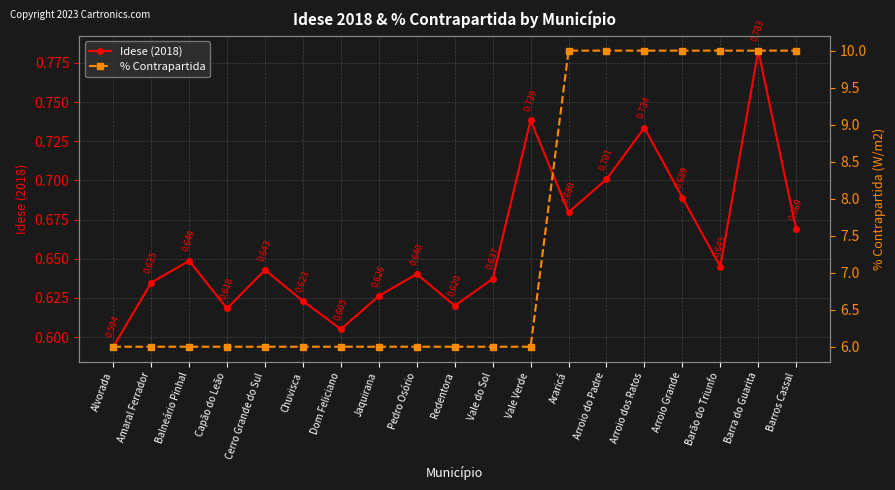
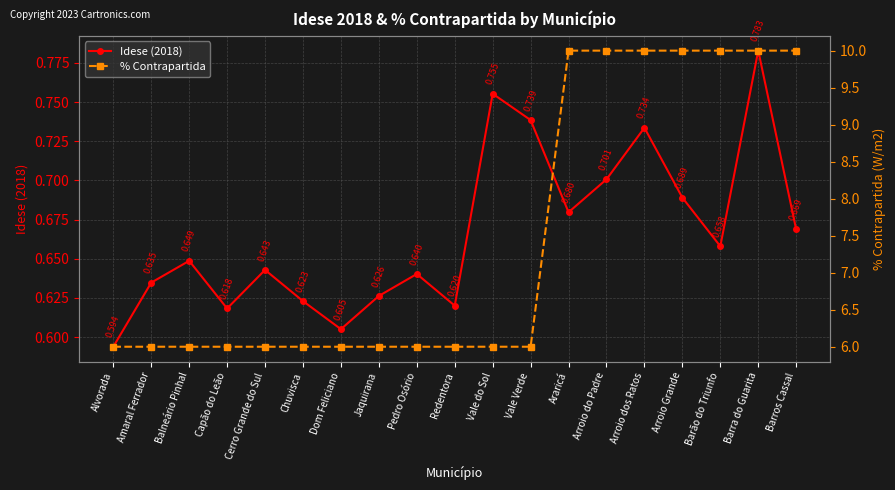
  {
    "Idese (2018)": {
      "Alvorada": 0.594,
      "Amaral Ferrador": 0.635,
      "Balneário Pinhal": 0.649,
      "Capão do Leão": 0.618,
      "Cerro Grande do Sul": 0.643,
      "Chuvisca": 0.623,
      "Dom Feliciano": 0.605,
      "Jaquirana": 0.626,
      "Pedro Osório": 0.640,
      "Redentora": 0.620,
-     "Vale do Sol": 0.637,
+     "Vale do Sol": 0.755,
      "Vale Verde": 0.739,
      "Araricá": 0.680,
      "Arroio do Padre": 0.701,
      "Arroio dos Ratos": 0.734,
      "Arroio Grande": 0.689,
-     "Barão do Triunfo": 0.645,
+     "Barão do Triunfo": 0.658,
      "Barra do Guarita": 0.783,
      "Barros Cassal": 0.669
    }
  }
